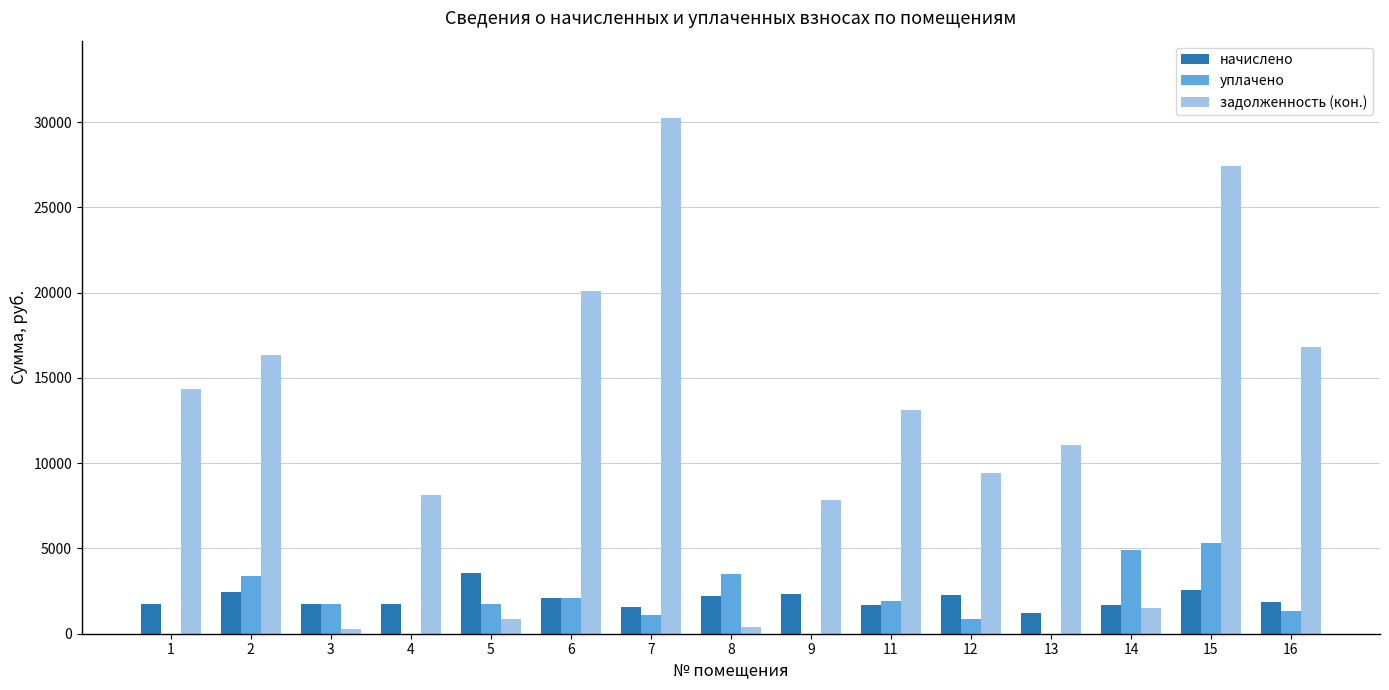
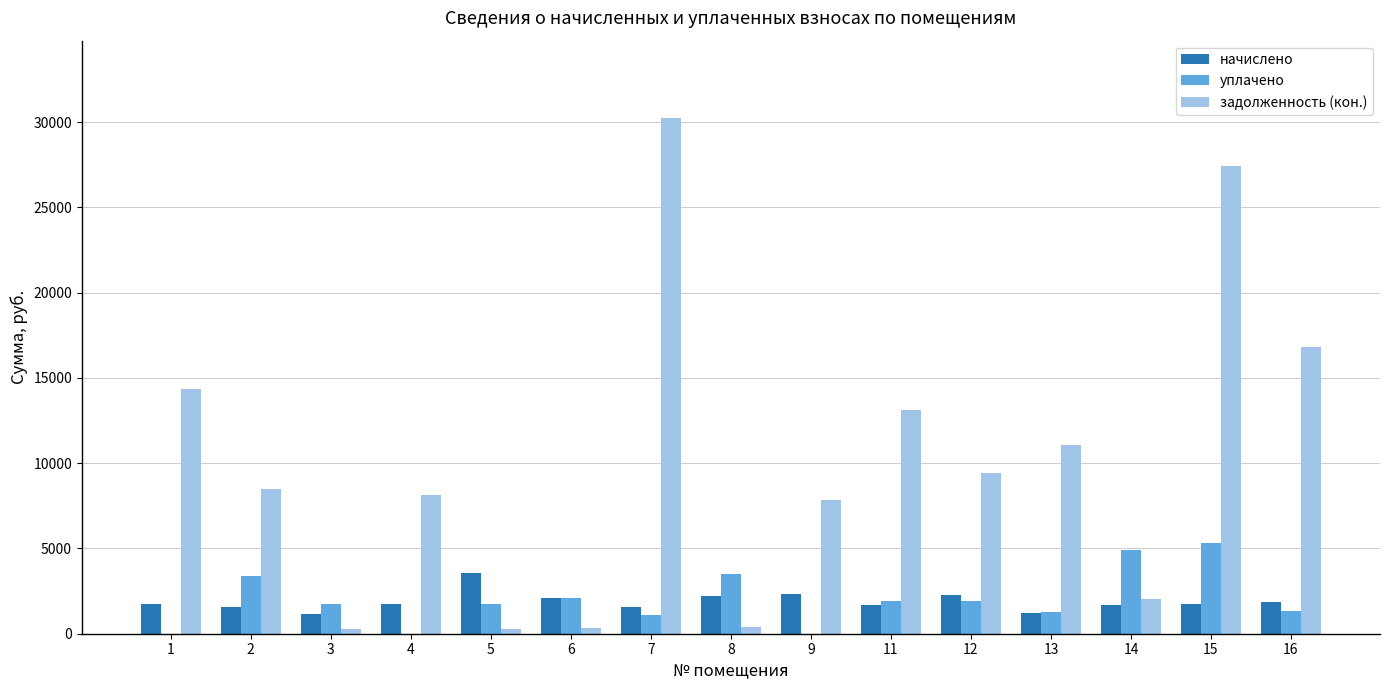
  {
    "начислено": {
      "1": 1700,
-     "2": 2500,
-     "3": 1800,
+     "2": 1600,
+     "3": 1100,
      "4": 1700,
      "5": 3600,
      "6": 2100,
      "7": 1600,
      "8": 2200,
      "9": 2300,
      "11": 1700,
      "12": 2300,
      "13": 1200,
      "14": 1700,
-     "15": 2600,
+     "15": 1700,
      "16": 1900
    },
    "уплачено": {
      "1": 0,
      "2": 3400,
      "3": 1800,
      "4": 0,
      "5": 1800,
      "6": 2100,
      "7": 1100,
      "8": 3500,
      "9": 0,
      "11": 1900,
-     "12": 800,
-     "13": 0,
+     "12": 1900,
+     "13": 1300,
      "14": 4900,
      "15": 5300,
      "16": 1400
    },
    "задолженность (кон.)": {
      "1": 14400,
-     "2": 16300,
+     "2": 8500,
      "3": 300,
      "4": 8200,
-     "5": 900,
-     "6": 20100,
+     "5": 300,
+     "6": 400,
      "7": 30200,
      "8": 400,
      "9": 7900,
      "11": 13100,
      "12": 9400,
      "13": 11100,
-     "14": 1500,
+     "14": 2000,
      "15": 27400,
      "16": 16800
    }
  }
